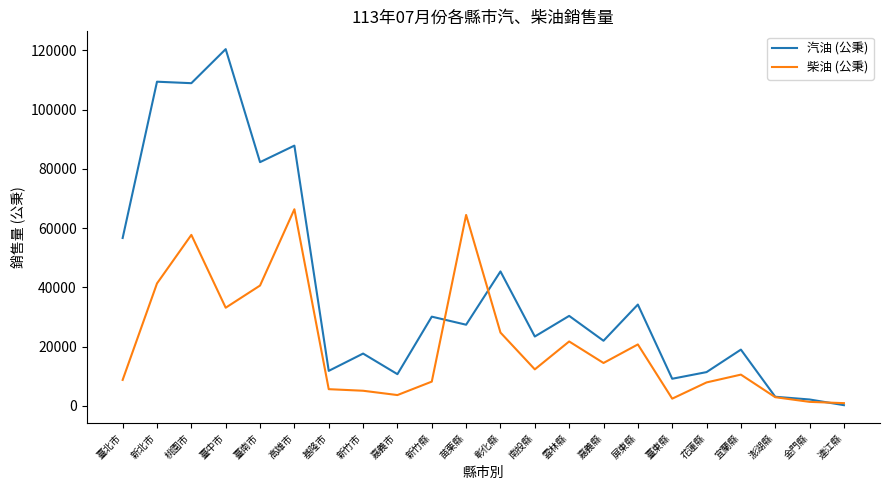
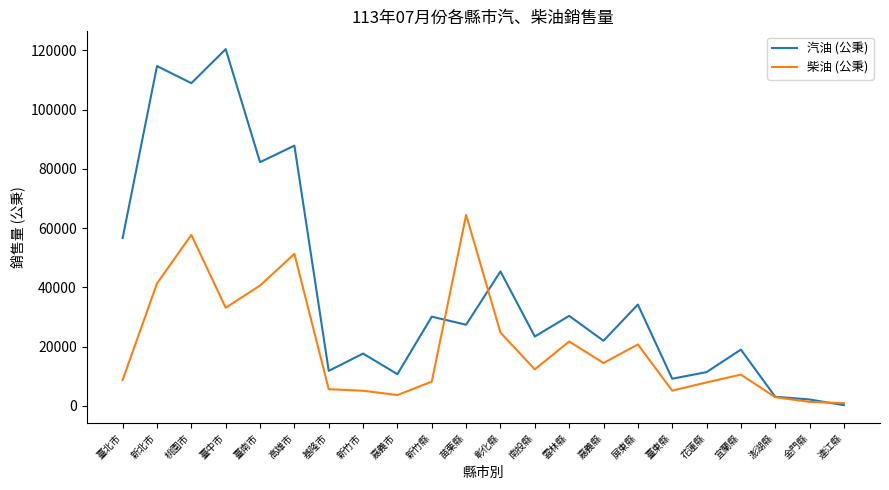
  {
    "汽油 (公秉)": {
      "臺北市": 57000,
-     "新北市": 109000,
+     "新北市": 115000,
      "桃園市": 109000,
      "臺中市": 120000,
      "臺南市": 82000,
      "高雄市": 88000,
      "基隆市": 12000,
      "新竹市": 18000,
      "嘉義市": 11000,
      "新竹縣": 30000,
      "苗栗縣": 27000,
      "彰化縣": 45000,
      "南投縣": 23000,
      "雲林縣": 30000,
      "嘉義縣": 22000,
      "屏東縣": 34000,
      "臺東縣": 9000,
      "花蓮縣": 11000,
      "宜蘭縣": 19000
    },
    "柴油 (公秉)": {
      "臺北市": 9000,
      "新北市": 41000,
      "桃園市": 58000,
      "臺中市": 33000,
      "臺南市": 41000,
-     "高雄市": 66000,
+     "高雄市": 51000,
      "基隆市": 6000,
      "新竹市": 5000,
      "嘉義市": 4000,
      "新竹縣": 8000,
      "苗栗縣": 64000,
      "彰化縣": 25000,
      "南投縣": 12000,
      "雲林縣": 22000,
      "嘉義縣": 14000,
      "屏東縣": 21000,
-     "臺東縣": 2000,
+     "臺東縣": 5000,
      "花蓮縣": 8000,
      "宜蘭縣": 11000
    }
  }
